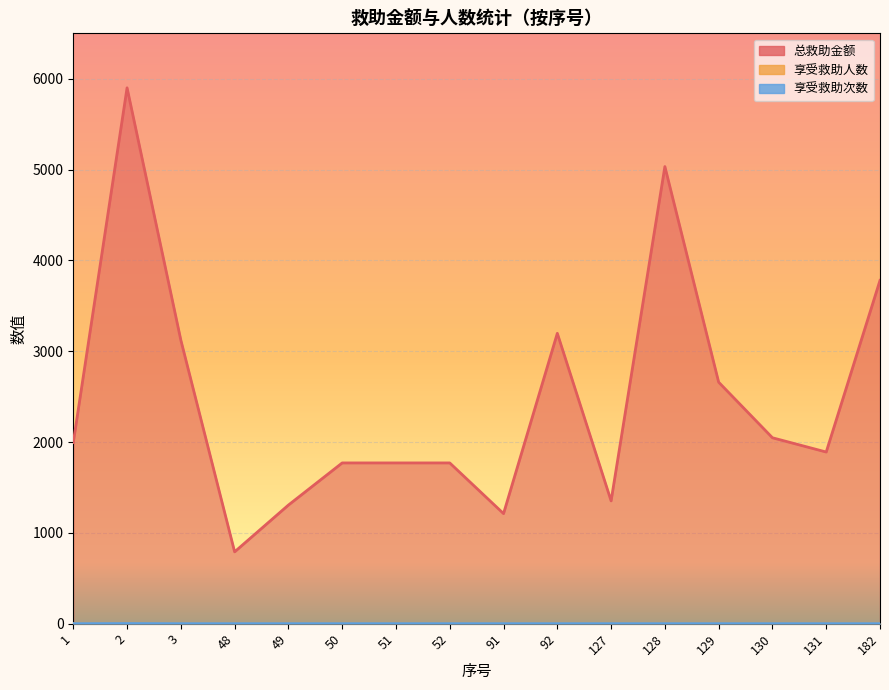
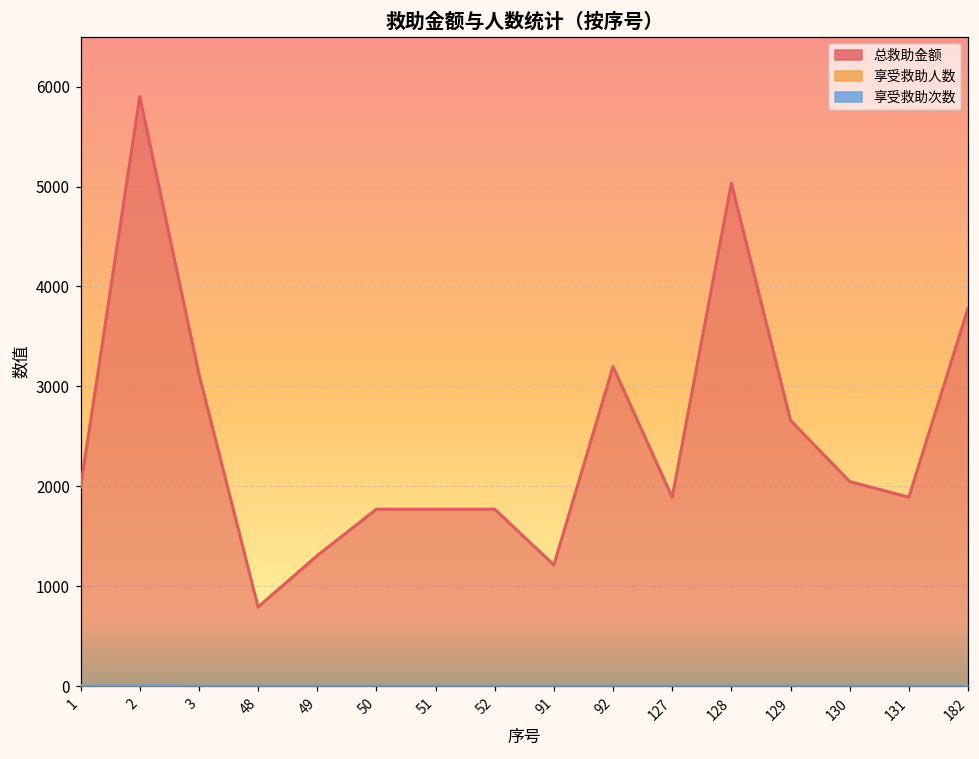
  {
    "总救助金额": {
      "1": 2000,
      "2": 5900,
      "3": 3100,
      "48": 800,
      "49": 1300,
      "50": 1800,
      "51": 1800,
      "52": 1800,
      "91": 1200,
      "92": 3200,
-     "127": 1400,
+     "127": 1900,
      "128": 5000,
      "129": 2700,
      "130": 2000,
      "131": 1900,
      "182": 3800
    },
    "享受救助次数": {
      "1": 0,
      "2": 0,
      "3": 0,
      "48": 0,
      "49": 0,
      "50": 0,
      "51": 0,
      "52": 0,
      "91": 0,
      "92": 0,
      "127": 0,
      "128": 0,
      "129": 0,
      "130": 0,
      "131": 0,
      "182": 0
    }
  }
